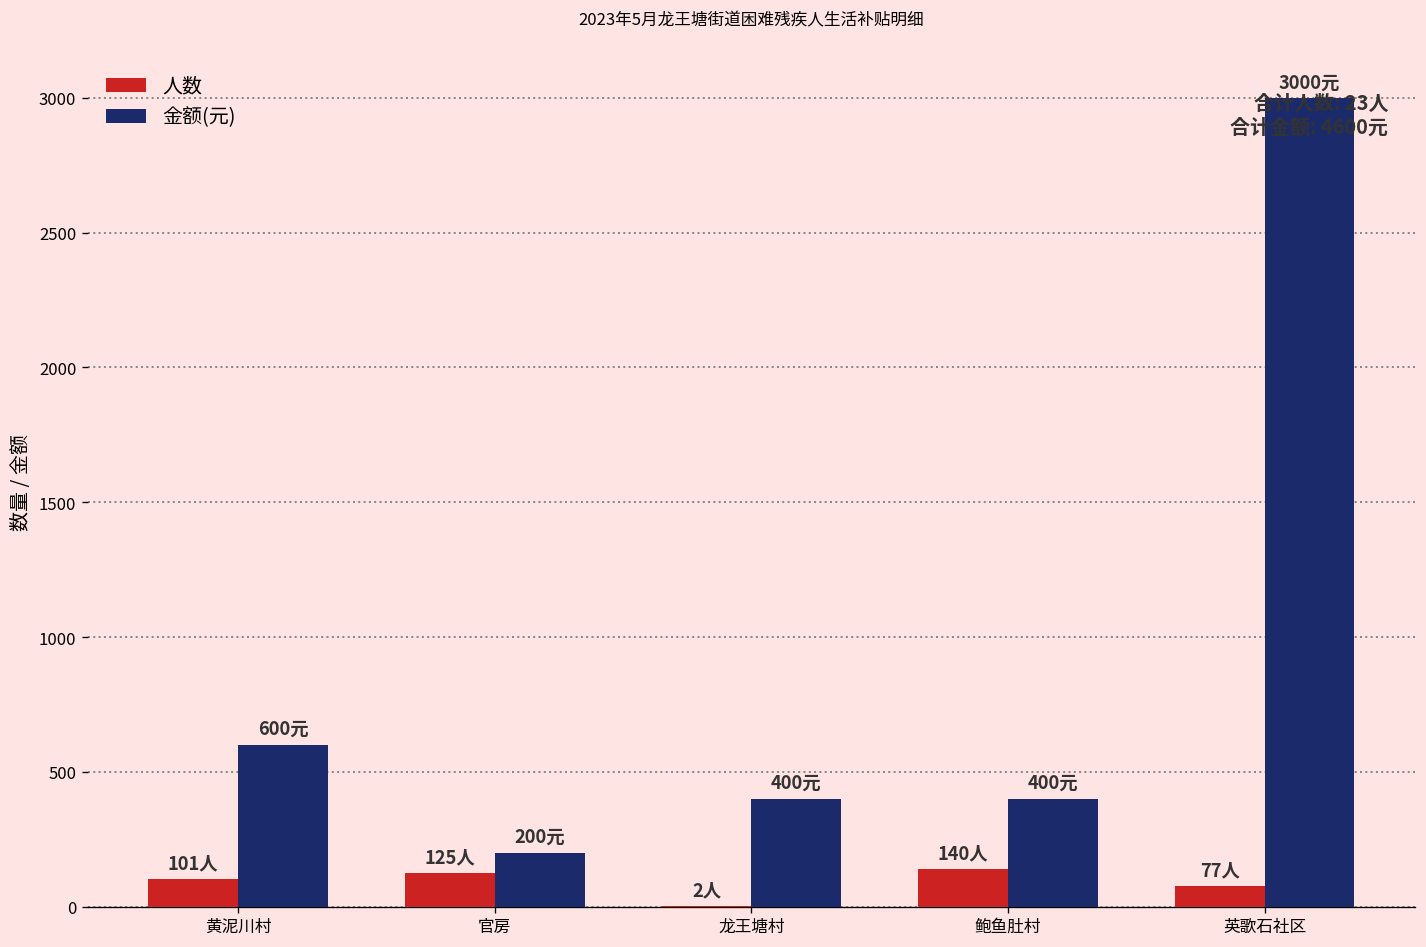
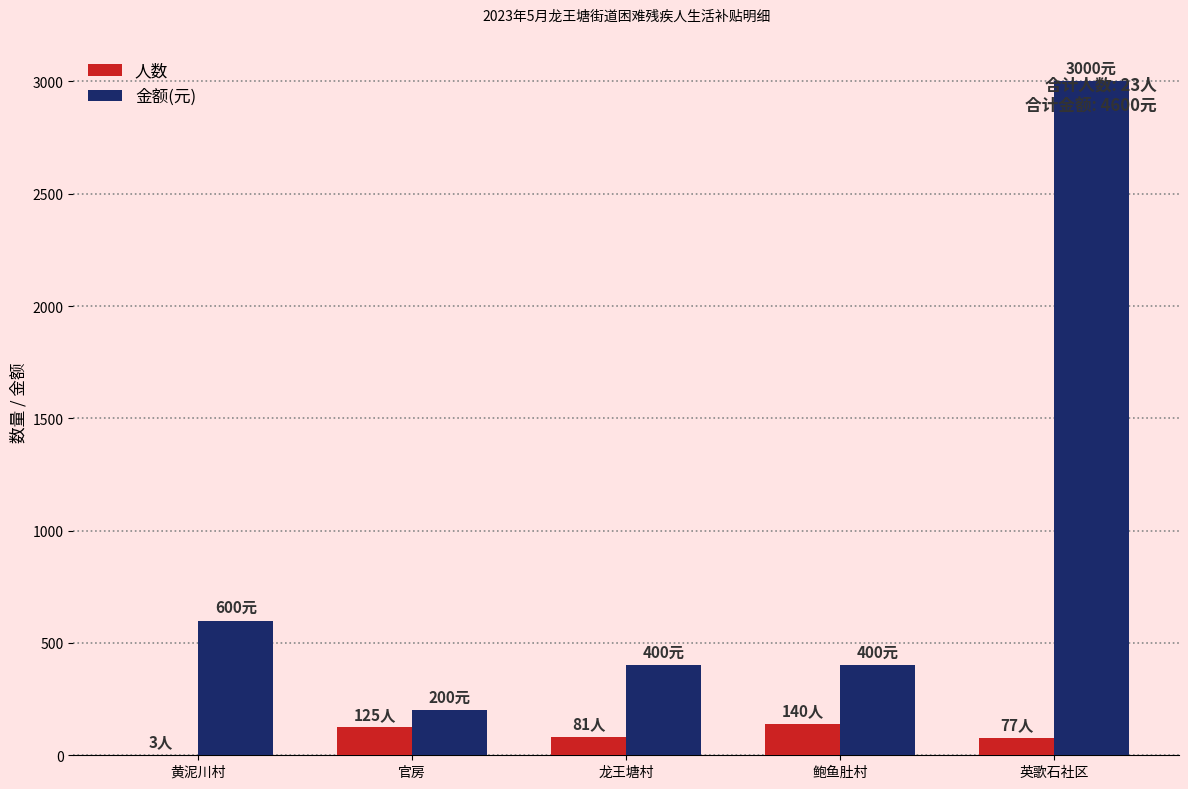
  {
    "人数": {
-     "黄泥川村": "101人",
+     "黄泥川村": "3人",
      "官房": "125人",
-     "龙王塘村": "2人",
+     "龙王塘村": "81人",
      "鲍鱼肚村": "140人",
      "英歌石社区": "77人"
    },
    "金额(元)": {
      "黄泥川村": "600元",
      "官房": "200元",
      "龙王塘村": "400元",
      "鲍鱼肚村": "400元",
      "英歌石社区": "3000元"
    }
  }
